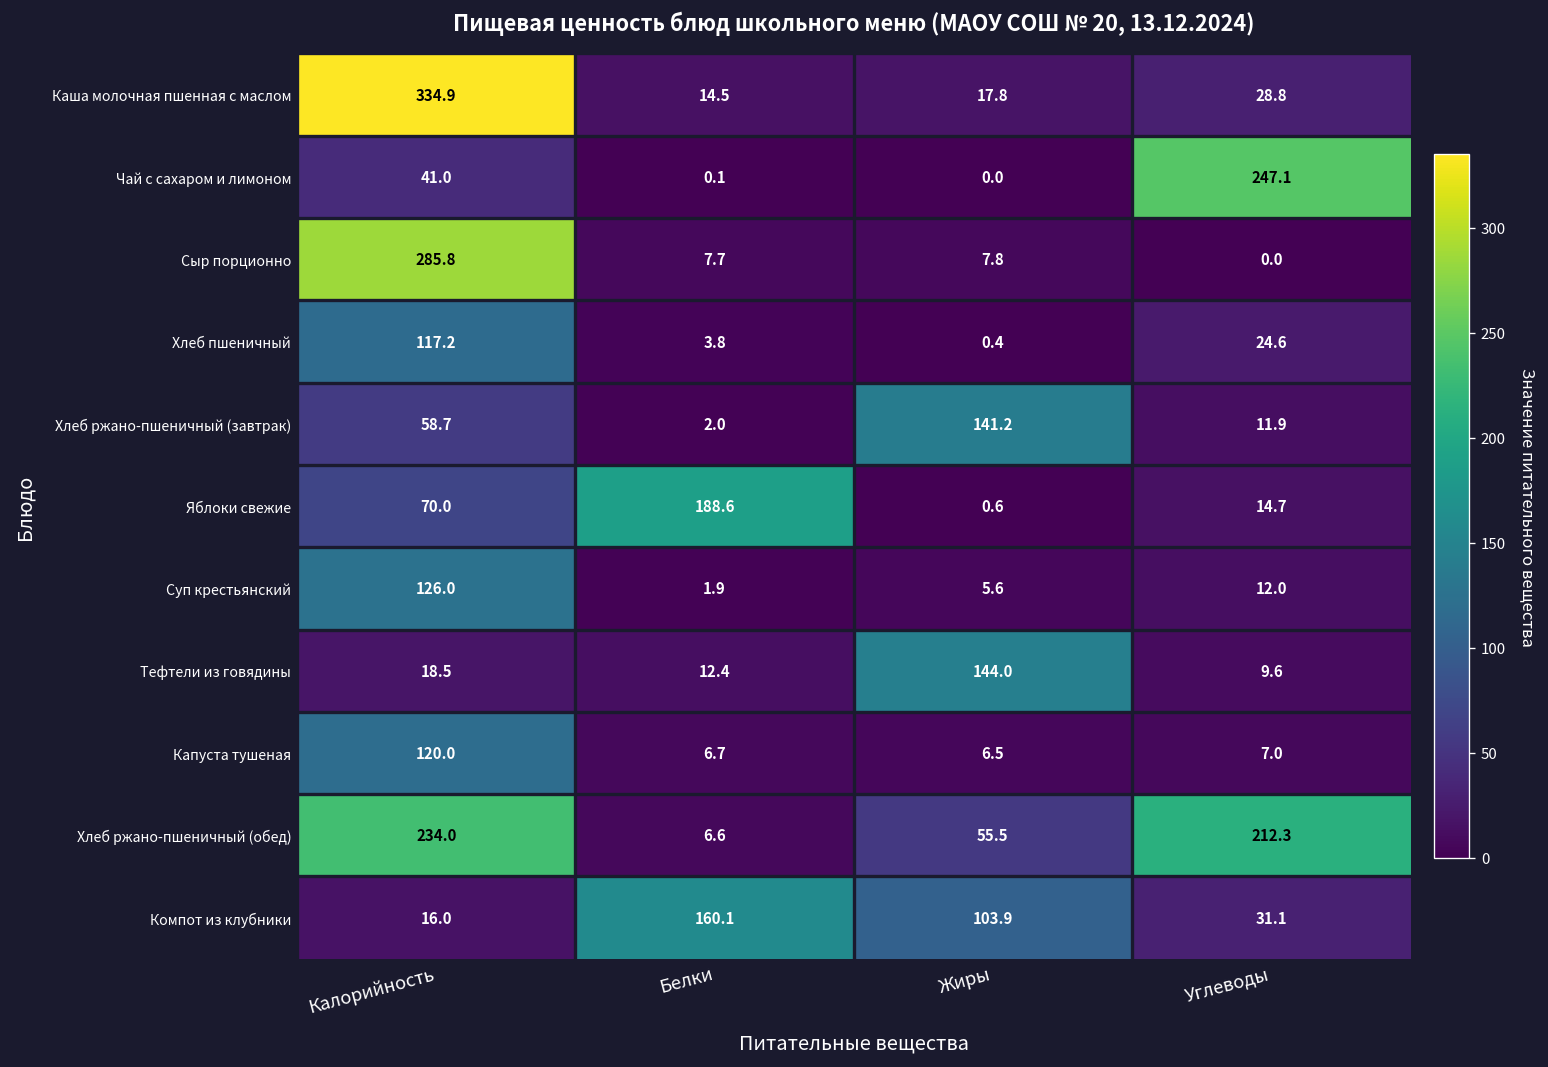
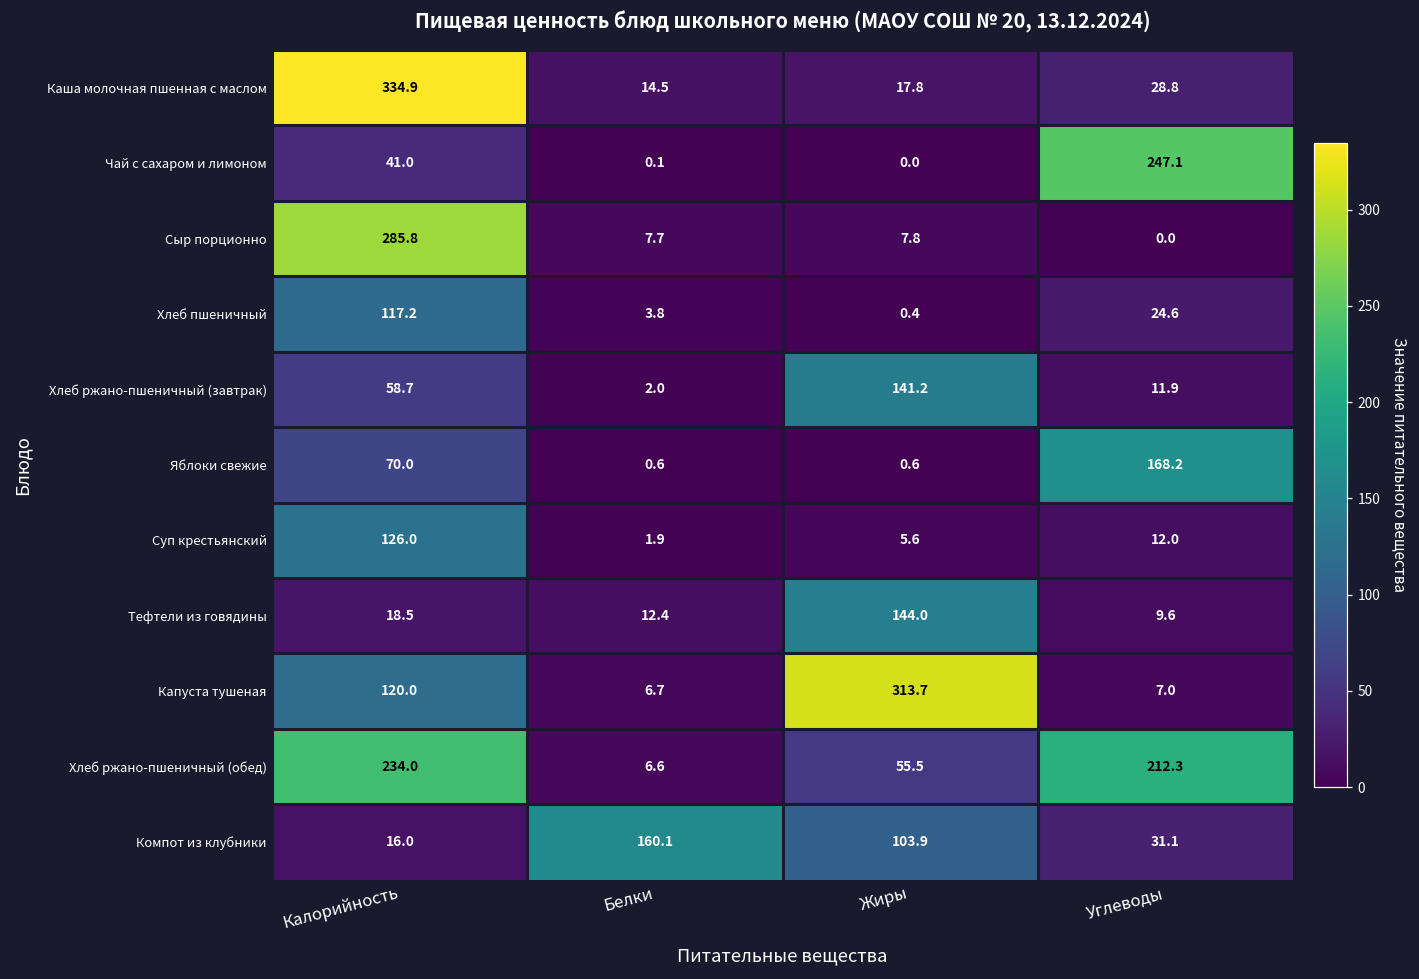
  {
    "Каша молочная пшенная с маслом": {
      "Калорийность": 334.9,
      "Белки": 14.5,
      "Жиры": 17.8,
      "Углеводы": 28.8
    },
    "Чай с сахаром и лимоном": {
      "Калорийность": 41.0,
      "Белки": 0.1,
      "Жиры": 0.0,
      "Углеводы": 247.1
    },
    "Сыр порционно": {
      "Калорийность": 285.8,
      "Белки": 7.7,
      "Жиры": 7.8,
      "Углеводы": 0.0
    },
    "Хлеб пшеничный": {
      "Калорийность": 117.2,
      "Белки": 3.8,
      "Жиры": 0.4,
      "Углеводы": 24.6
    },
    "Хлеб ржано-пшеничный (завтрак)": {
      "Калорийность": 58.7,
      "Белки": 2.0,
      "Жиры": 141.2,
      "Углеводы": 11.9
    },
    "Яблоки свежие": {
      "Калорийность": 70.0,
-     "Белки": 188.6,
+     "Белки": 0.6,
      "Жиры": 0.6,
-     "Углеводы": 14.7
+     "Углеводы": 168.2
    },
    "Суп крестьянский": {
      "Калорийность": 126.0,
      "Белки": 1.9,
      "Жиры": 5.6,
      "Углеводы": 12.0
    },
    "Тефтели из говядины": {
      "Калорийность": 18.5,
      "Белки": 12.4,
      "Жиры": 144.0,
      "Углеводы": 9.6
    },
    "Капуста тушеная": {
      "Калорийность": 120.0,
      "Белки": 6.7,
-     "Жиры": 6.5,
+     "Жиры": 313.7,
      "Углеводы": 7.0
    },
    "Хлеб ржано-пшеничный (обед)": {
      "Калорийность": 234.0,
      "Белки": 6.6,
      "Жиры": 55.5,
      "Углеводы": 212.3
    },
    "Компот из клубники": {
      "Калорийность": 16.0,
      "Белки": 160.1,
      "Жиры": 103.9,
      "Углеводы": 31.1
    }
  }
